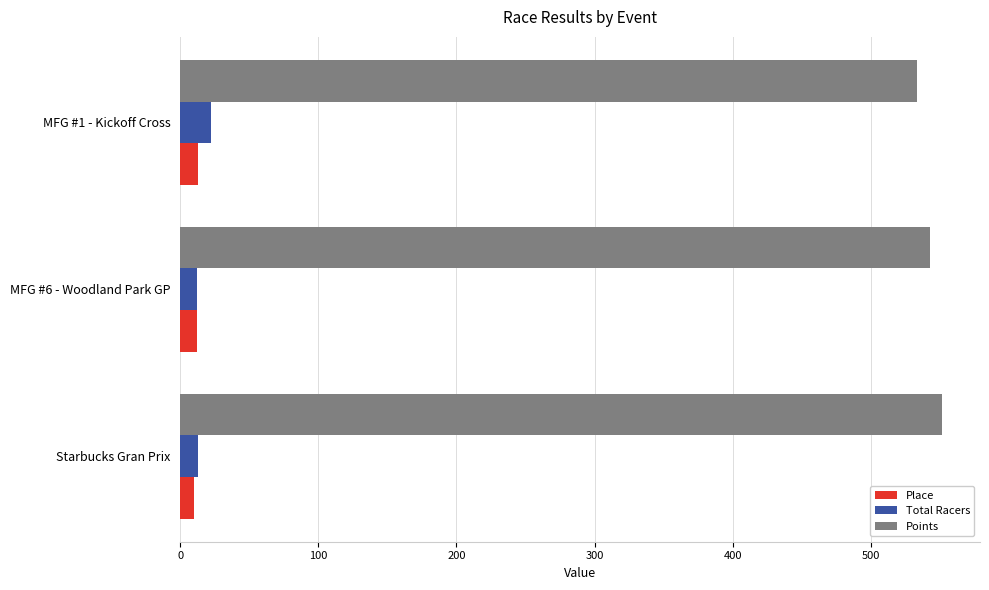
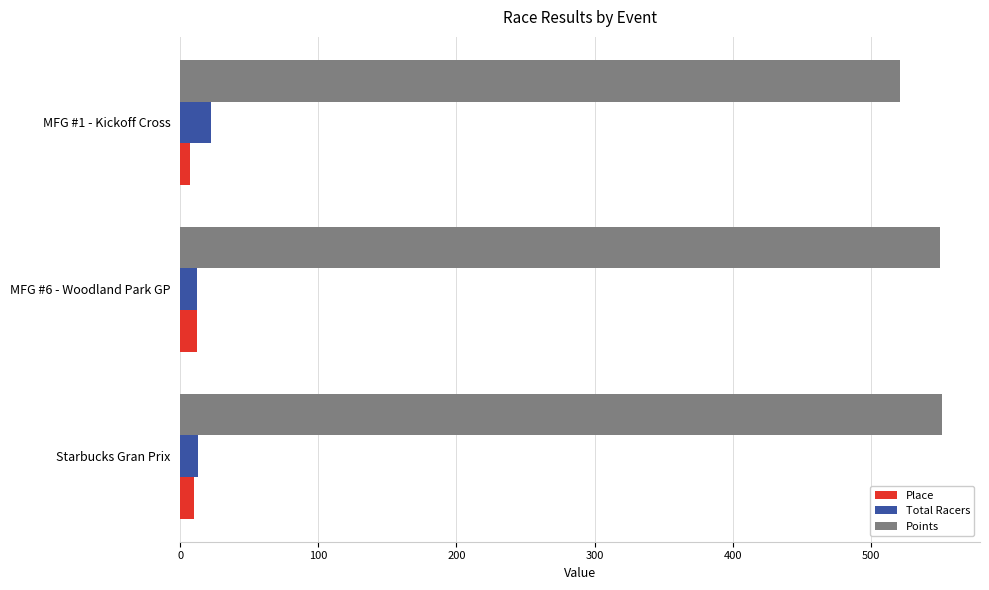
  {
    "Place": {
-     "MFG #1 - Kickoff Cross": 13,
+     "MFG #1 - Kickoff Cross": 7,
      "MFG #6 - Woodland Park GP": 12,
      "Starbucks Gran Prix": 10
    },
    "Total Racers": {
      "MFG #1 - Kickoff Cross": 22,
      "MFG #6 - Woodland Park GP": 12,
      "Starbucks Gran Prix": 13
    },
    "Points": {
-     "MFG #1 - Kickoff Cross": 533,
-     "MFG #6 - Woodland Park GP": 543,
+     "MFG #1 - Kickoff Cross": 521,
+     "MFG #6 - Woodland Park GP": 550,
      "Starbucks Gran Prix": 552
    }
  }
